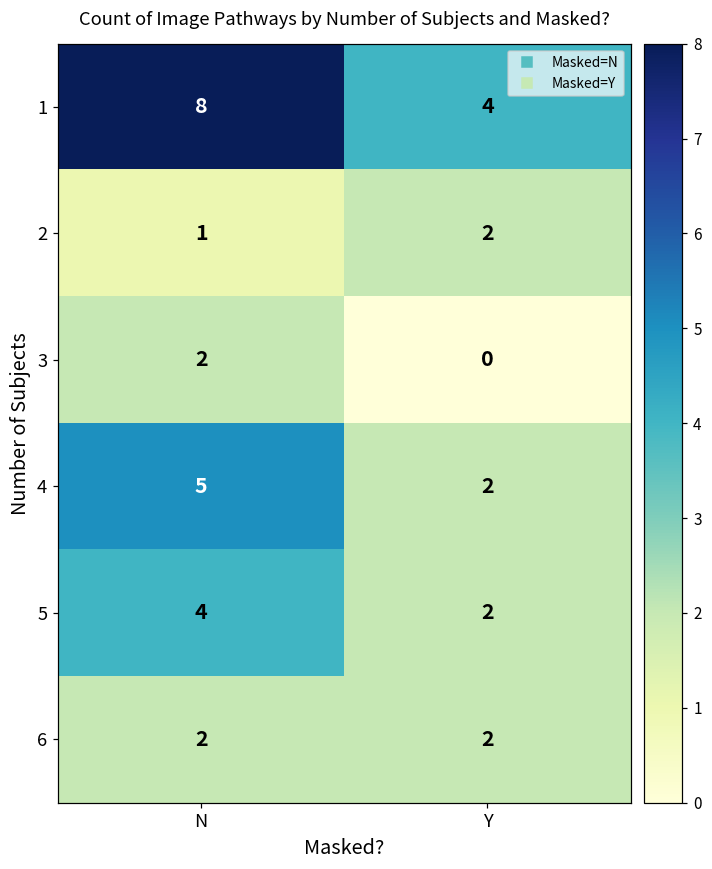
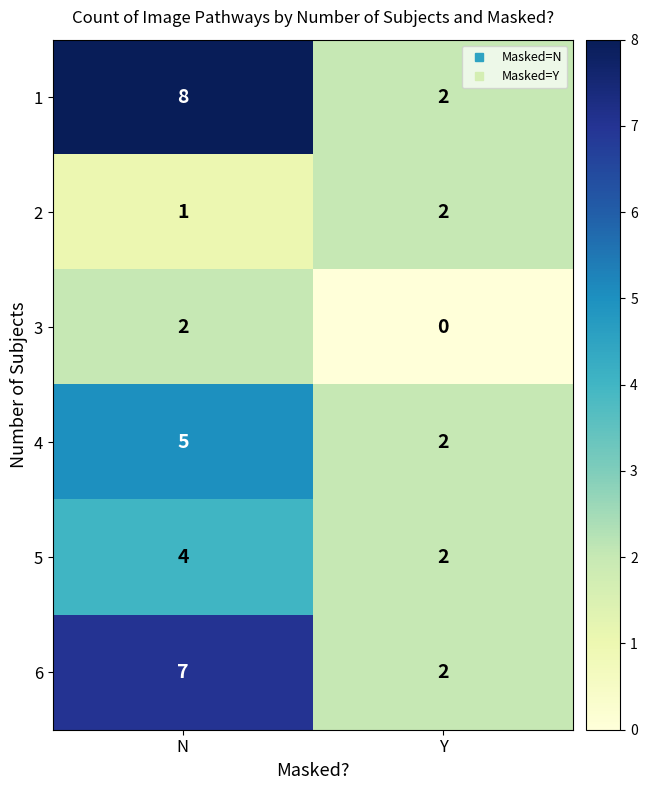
  {
    "1": {
      "N": 8,
-     "Y": 4
+     "Y": 2
    },
    "2": {
      "N": 1,
      "Y": 2
    },
    "3": {
      "N": 2,
      "Y": 0
    },
    "4": {
      "N": 5,
      "Y": 2
    },
    "5": {
      "N": 4,
      "Y": 2
    },
    "6": {
-     "N": 2,
+     "N": 7,
      "Y": 2
    }
  }
